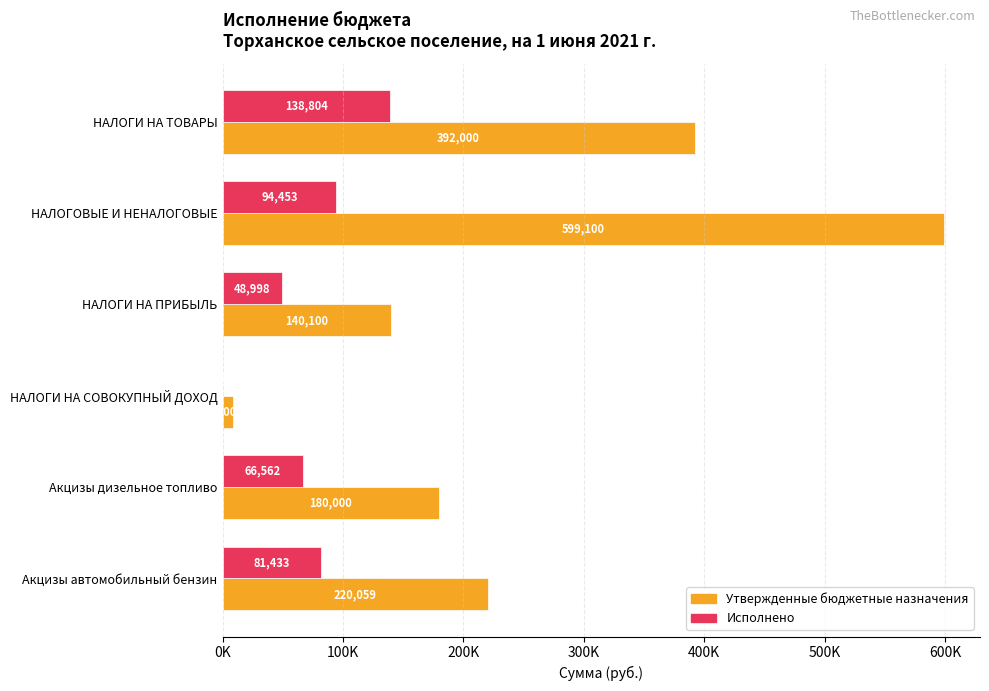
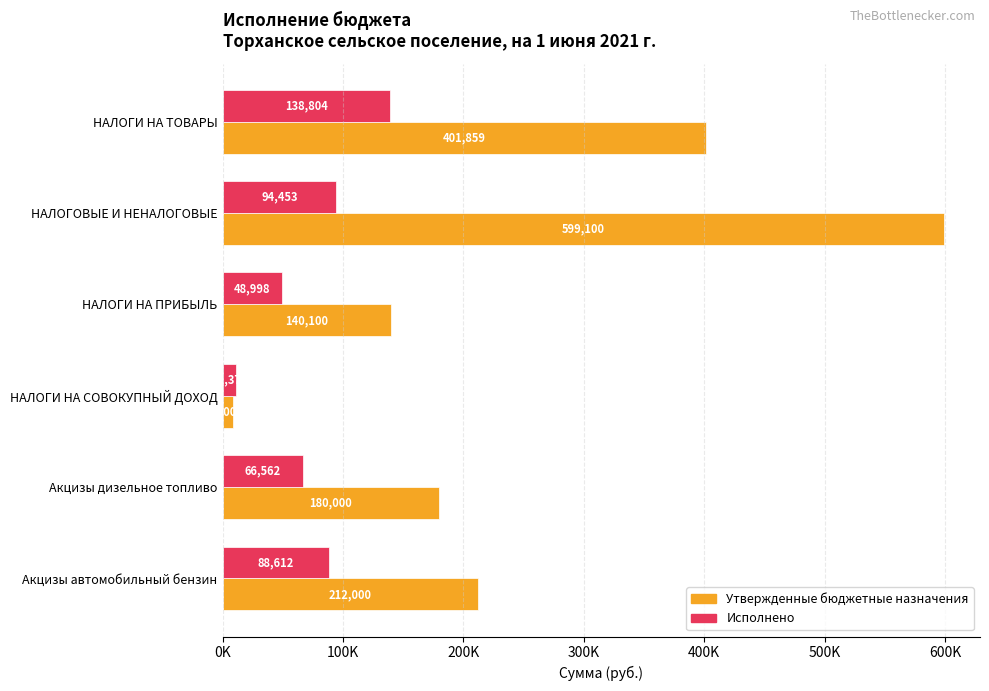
  {
    "Утвержденные бюджетные назначения": {
-     "НАЛОГИ НА ТОВАРЫ": "392,000",
+     "НАЛОГИ НА ТОВАРЫ": "401,859",
      "НАЛОГОВЫЕ И НЕНАЛОГОВЫЕ": "599,100",
      "НАЛОГИ НА ПРИБЫЛЬ": "140,100",
      "Акцизы дизельное топливо": "180,000",
-     "Акцизы автомобильный бензин": "220,059"
+     "Акцизы автомобильный бензин": "212,000"
    },
    "Исполнено": {
      "НАЛОГИ НА ТОВАРЫ": "138,804",
      "НАЛОГОВЫЕ И НЕНАЛОГОВЫЕ": "94,453",
      "НАЛОГИ НА ПРИБЫЛЬ": "48,998",
-     "НАЛОГИ НА СОВОКУПНЫЙ ДОХОД": "0",
+     "НАЛОГИ НА СОВОКУПНЫЙ ДОХОД": "11000",
      "Акцизы дизельное топливо": "66,562",
-     "Акцизы автомобильный бензин": "81,433"
+     "Акцизы автомобильный бензин": "88,612"
    }
  }
